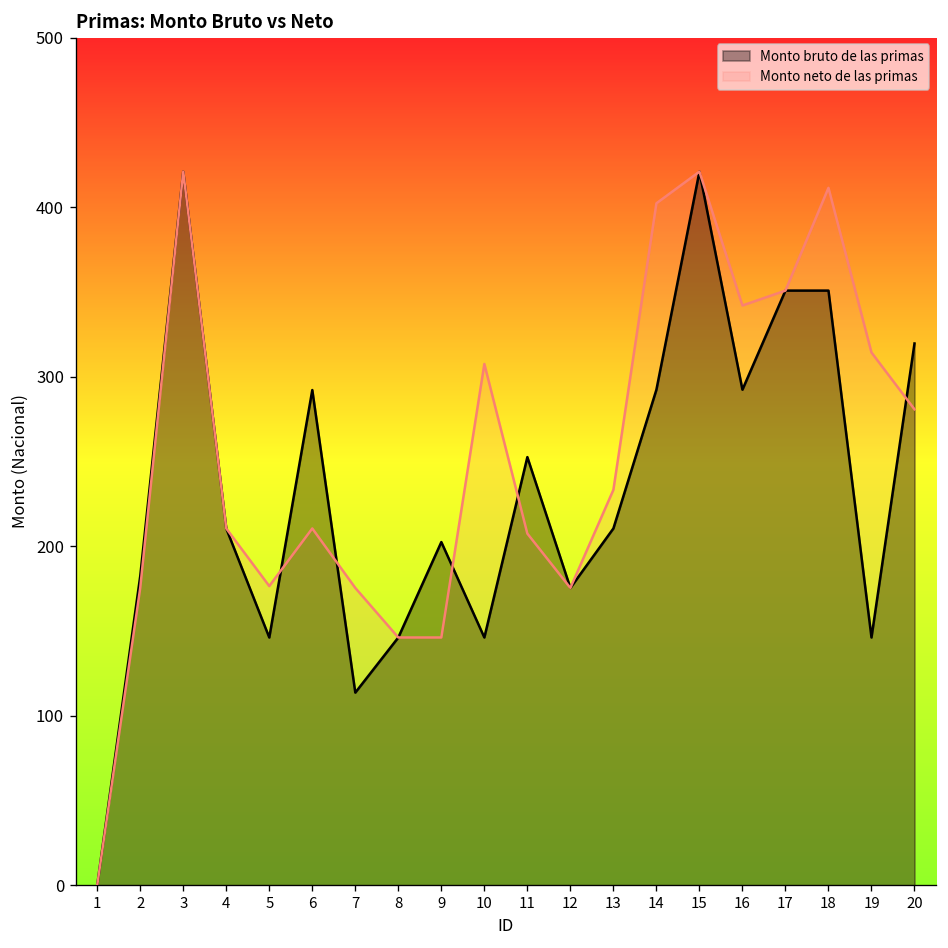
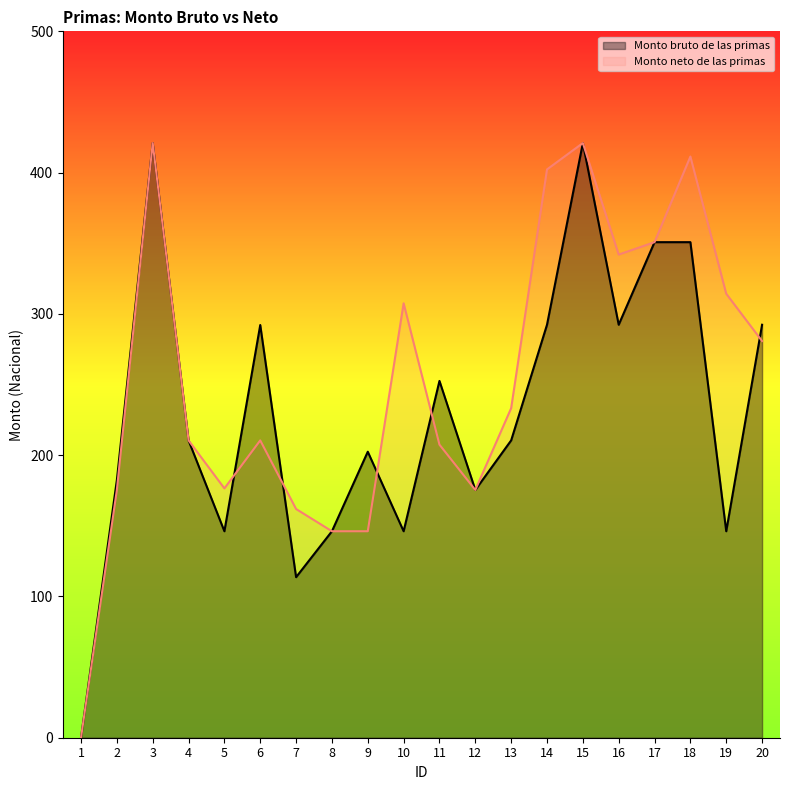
  {
    "Monto bruto de las primas": {
      "2": 182,
      "5": 146,
      "6": 292,
      "7": 114,
      "9": 202,
      "10": 146,
      "11": 253,
      "13": 210,
      "14": 292,
      "16": 292,
      "18": 351,
      "19": 146,
-     "20": 320
+     "20": 292
    },
    "Monto neto de las primas": {
      "2": 175,
      "5": 176,
      "6": 210,
-     "7": 175,
+     "7": 162,
      "9": 146,
      "10": 307,
      "11": 207,
      "13": 233,
      "14": 402,
      "16": 342,
      "18": 411,
      "19": 314,
      "20": 281
    }
  }
